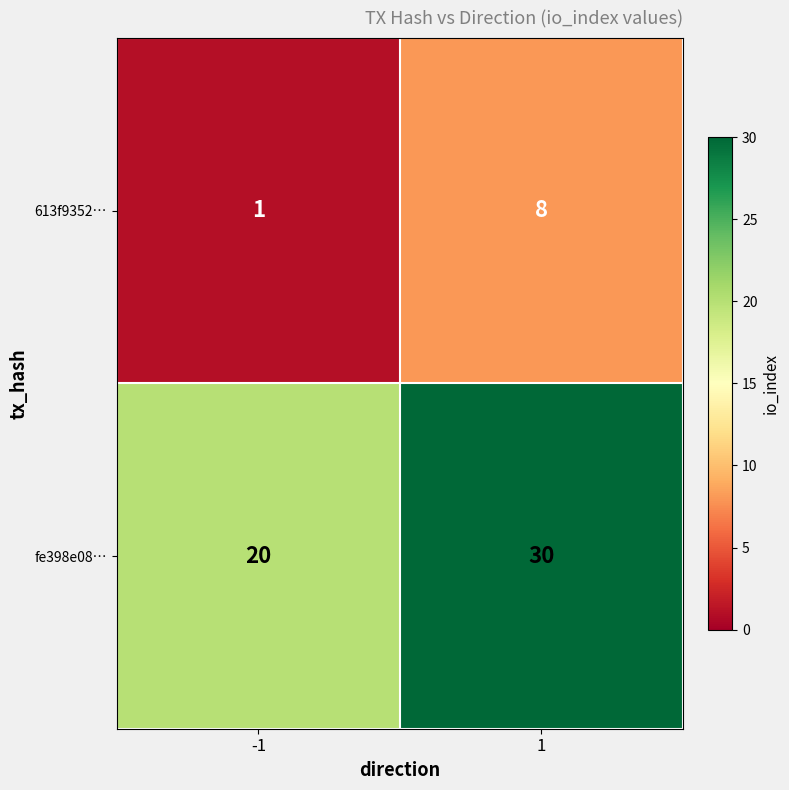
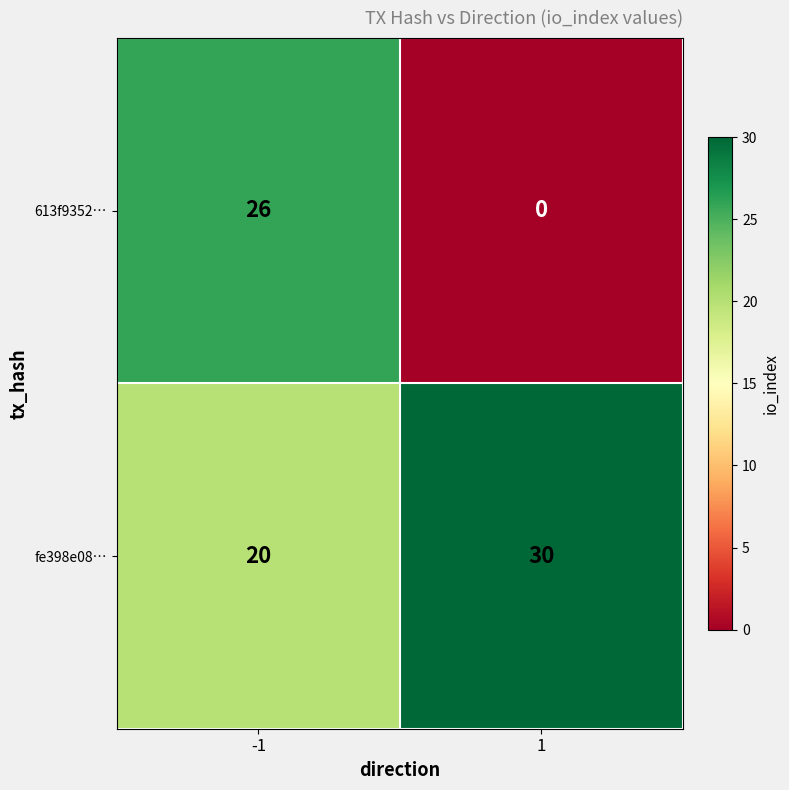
  {
    "613f9352…": {
-     "-1": 1,
-     "1": 8
+     "-1": 26,
+     "1": 0
    },
    "fe398e08…": {
      "-1": 20,
      "1": 30
    }
  }
